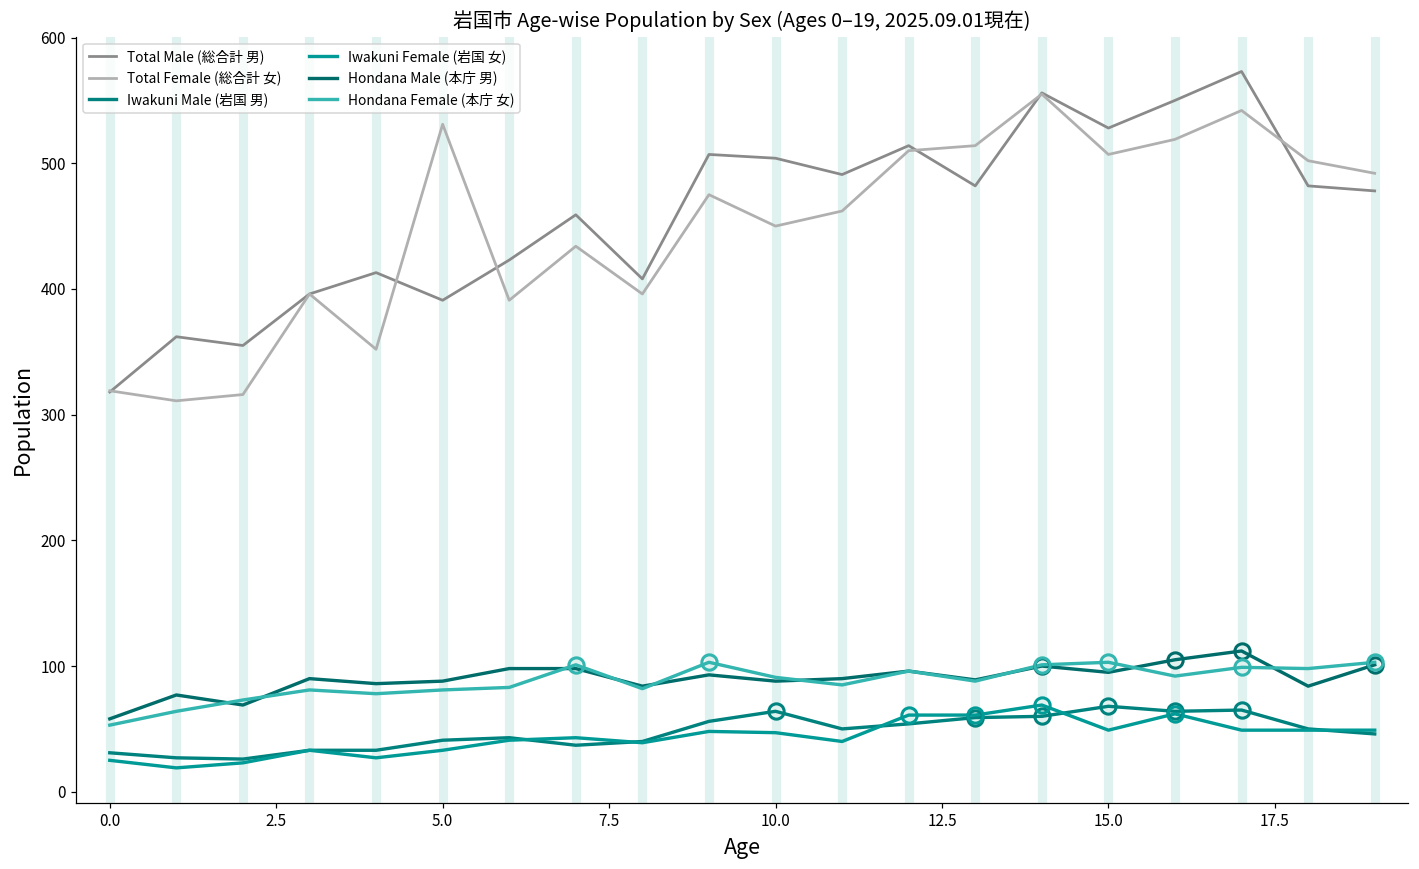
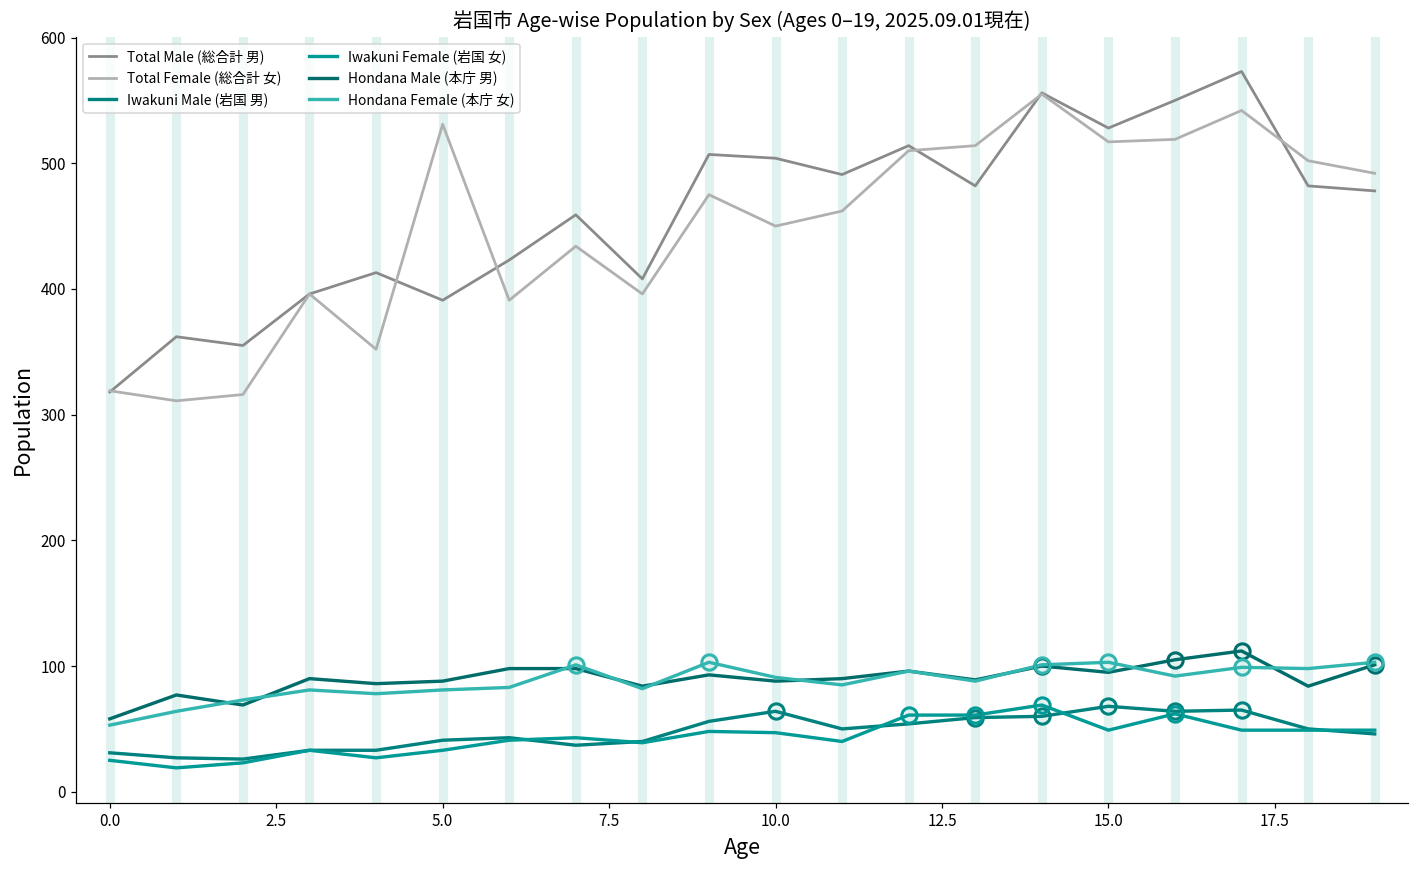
  {
    "Total Female (総合計 女)": {
      "5.0": 531,
      "10.0": 450,
-     "15.0": 507
+     "15.0": 517
    }
  }
